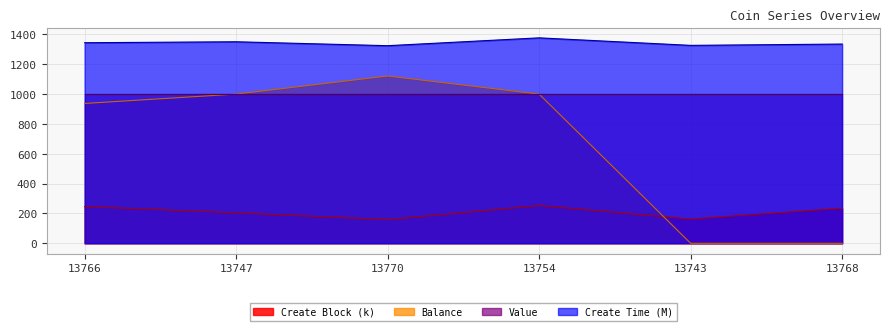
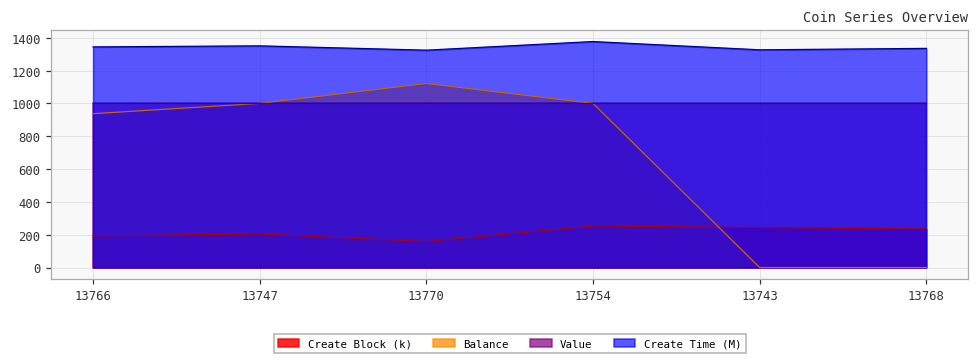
  {
    "Create Block (k)": {
-     "13766": 250,
+     "13766": 190,
      "13747": 200,
      "13770": 160,
      "13754": 250,
-     "13743": 160,
+     "13743": 240,
      "13768": 230
    },
    "Balance": {
      "13766": 940,
      "13770": 1120,
      "13743": 0,
      "13768": 0
    },
    "Value": {
      "13766": 1000,
      "13770": 1000,
      "13743": 1000,
      "13768": 1000
    },
    "Create Time (M)": {
      "13766": 1340,
      "13747": 1350,
      "13770": 1320,
      "13754": 1380,
      "13743": 1330,
      "13768": 1340
    }
  }
